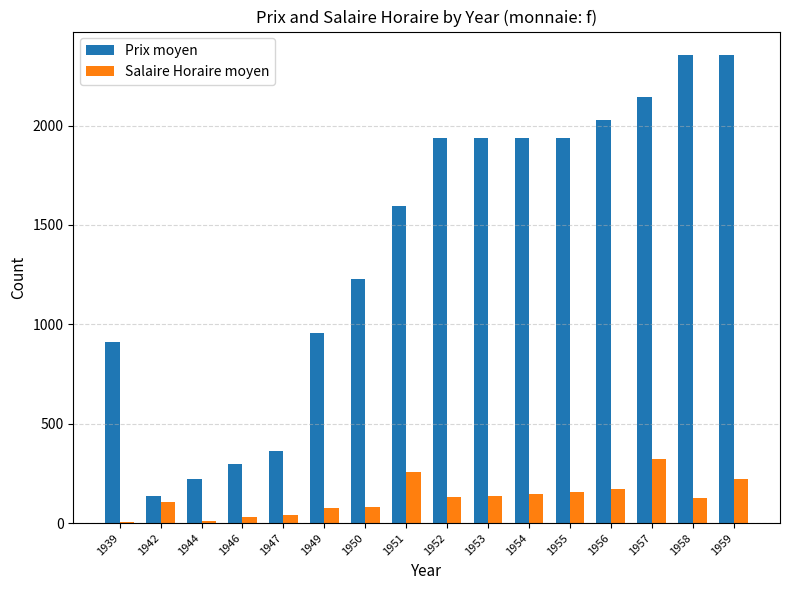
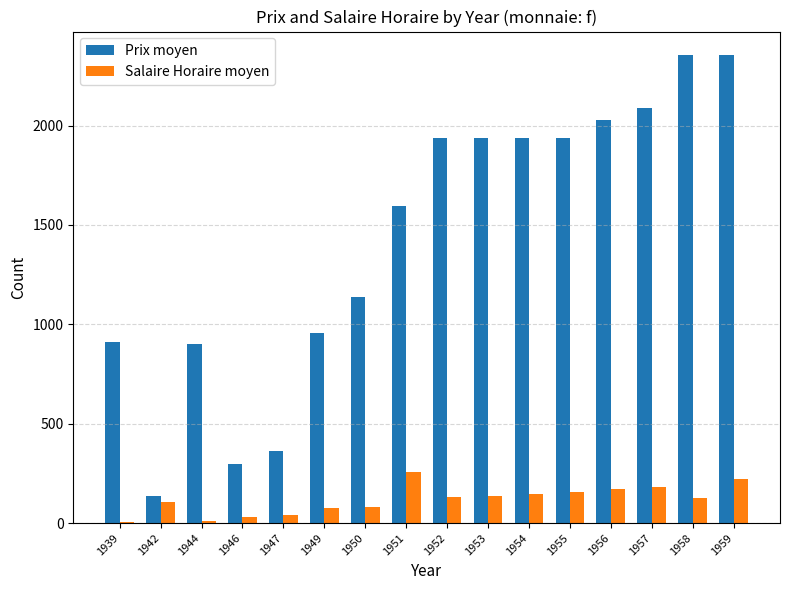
  {
    "Prix moyen": {
      "1939": 910,
      "1942": 140,
-     "1944": 220,
+     "1944": 900,
      "1946": 300,
      "1947": 360,
      "1949": 960,
-     "1950": 1230,
+     "1950": 1140,
      "1951": 1600,
      "1952": 1940,
      "1953": 1940,
      "1954": 1940,
      "1955": 1940,
      "1956": 2030,
-     "1957": 2140,
+     "1957": 2090,
      "1958": 2360,
      "1959": 2360
    },
    "Salaire Horaire moyen": {
      "1942": 110,
      "1946": 30,
      "1947": 40,
      "1949": 70,
      "1950": 80,
      "1951": 260,
      "1952": 130,
      "1953": 140,
      "1954": 140,
      "1955": 160,
      "1956": 170,
-     "1957": 320,
+     "1957": 180,
      "1958": 130,
      "1959": 220
    }
  }
